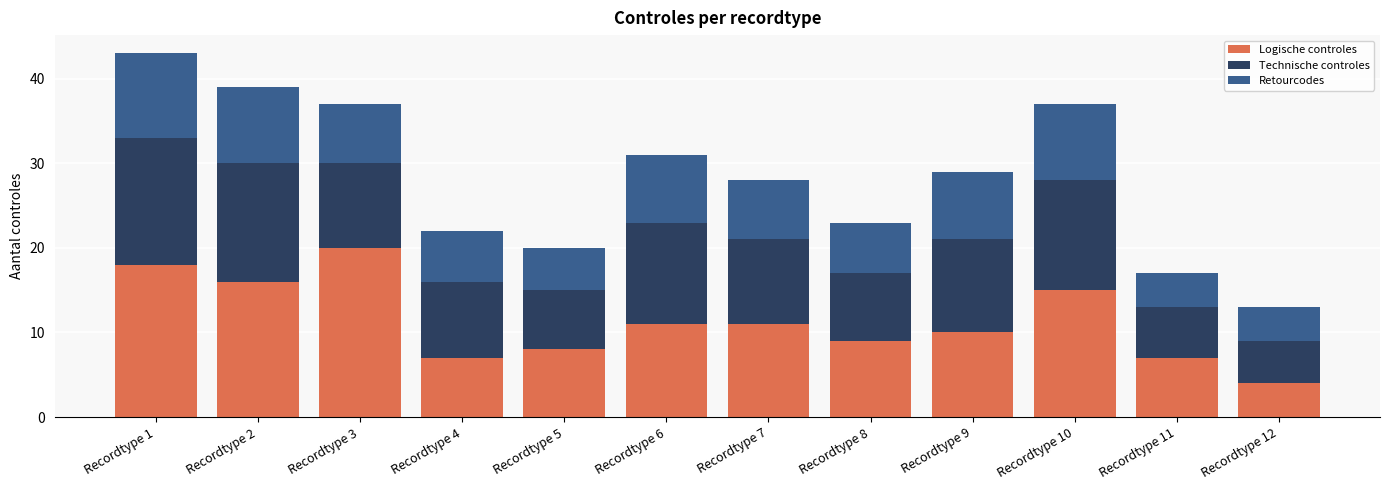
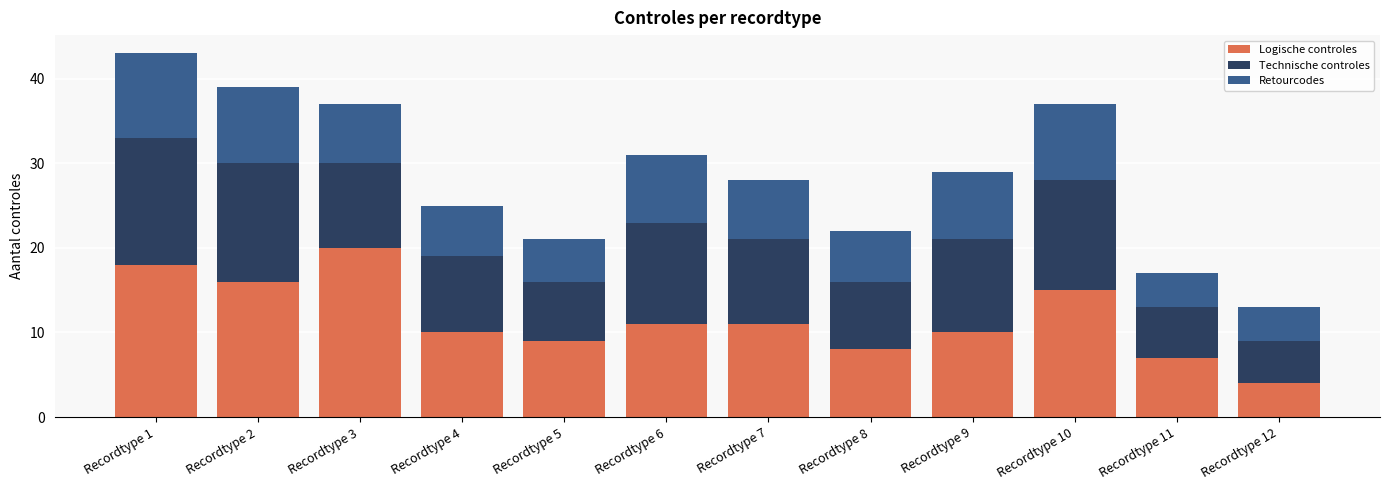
  {
    "Logische controles": {
      "Recordtype 1": 18,
      "Recordtype 2": 16,
      "Recordtype 3": 20,
-     "Recordtype 4": 7,
-     "Recordtype 5": 8,
+     "Recordtype 4": 10,
+     "Recordtype 5": 9,
      "Recordtype 6": 11,
      "Recordtype 7": 11,
-     "Recordtype 8": 9,
+     "Recordtype 8": 8,
      "Recordtype 9": 10,
      "Recordtype 10": 15,
      "Recordtype 11": 7,
      "Recordtype 12": 4
    }
  }
